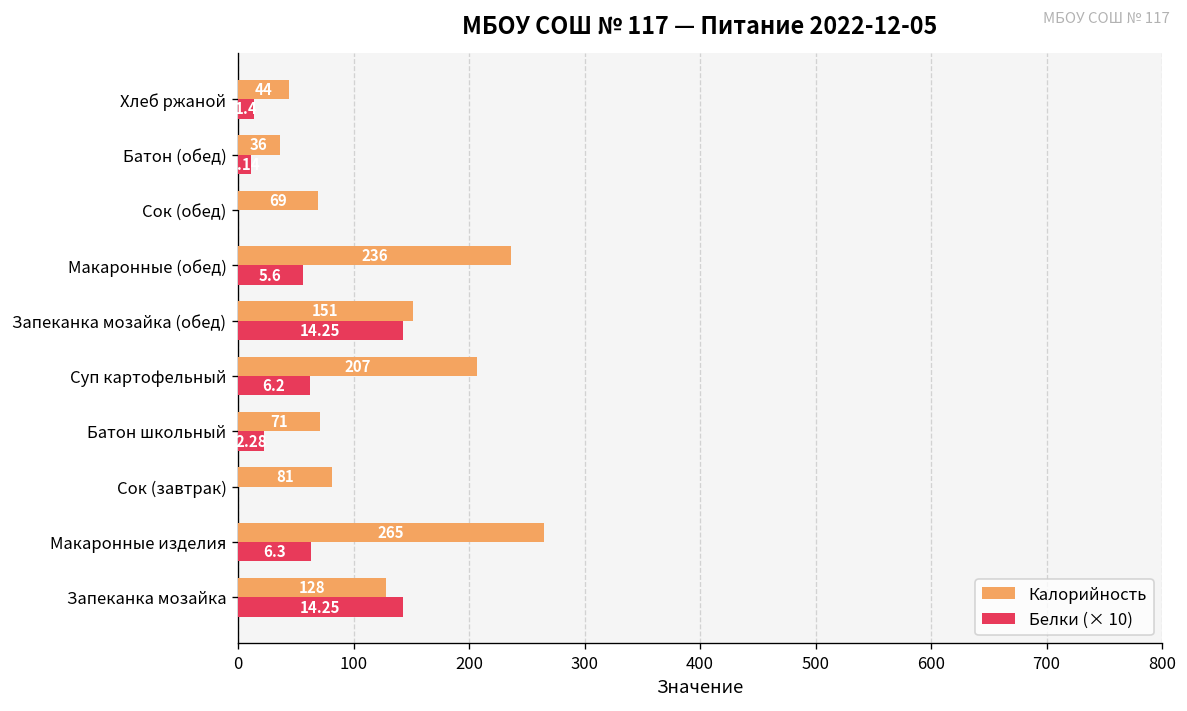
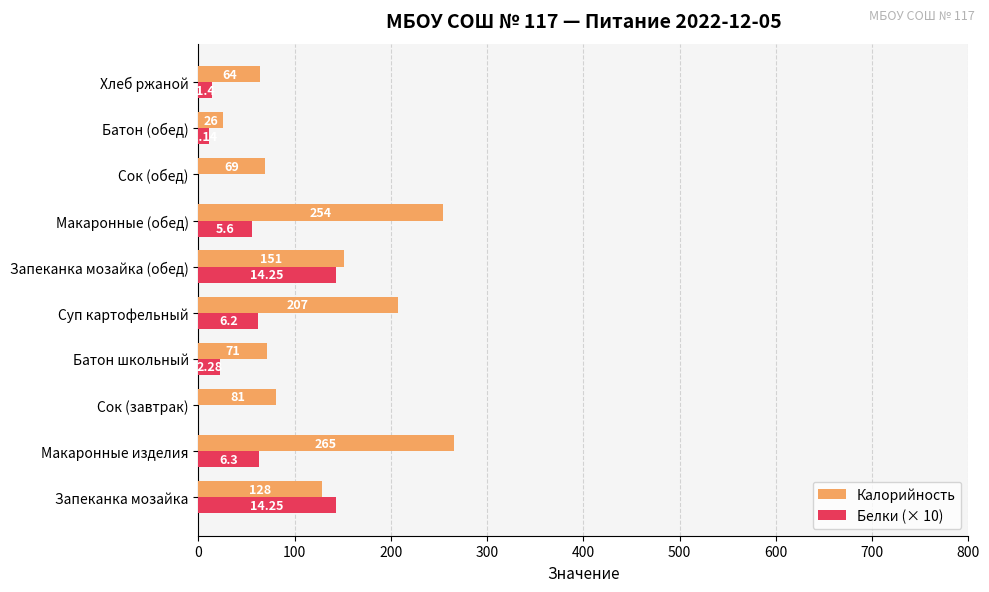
  {
    "Калорийность": {
-     "Хлеб ржаной": 44,
-     "Батон (обед)": 36,
+     "Хлеб ржаной": 64,
+     "Батон (обед)": 26,
      "Сок (обед)": 69,
-     "Макаронные (обед)": 236,
+     "Макаронные (обед)": 254,
      "Запеканка мозайка (обед)": 151,
      "Суп картофельный": 207,
      "Батон школьный": 71,
      "Сок (завтрак)": 81,
      "Макаронные изделия": 265,
      "Запеканка мозайка": 128
    },
    "Белки (× 10)": {
      "Батон (обед)": 10,
      "Сок (обед)": 0,
      "Сок (завтрак)": 0
    }
  }
